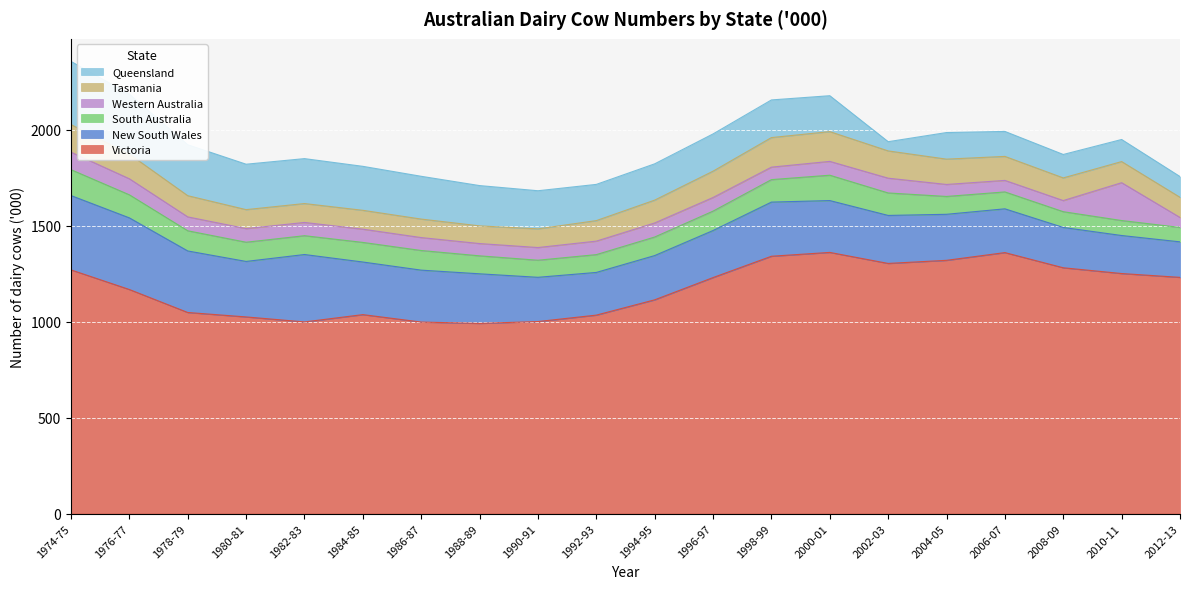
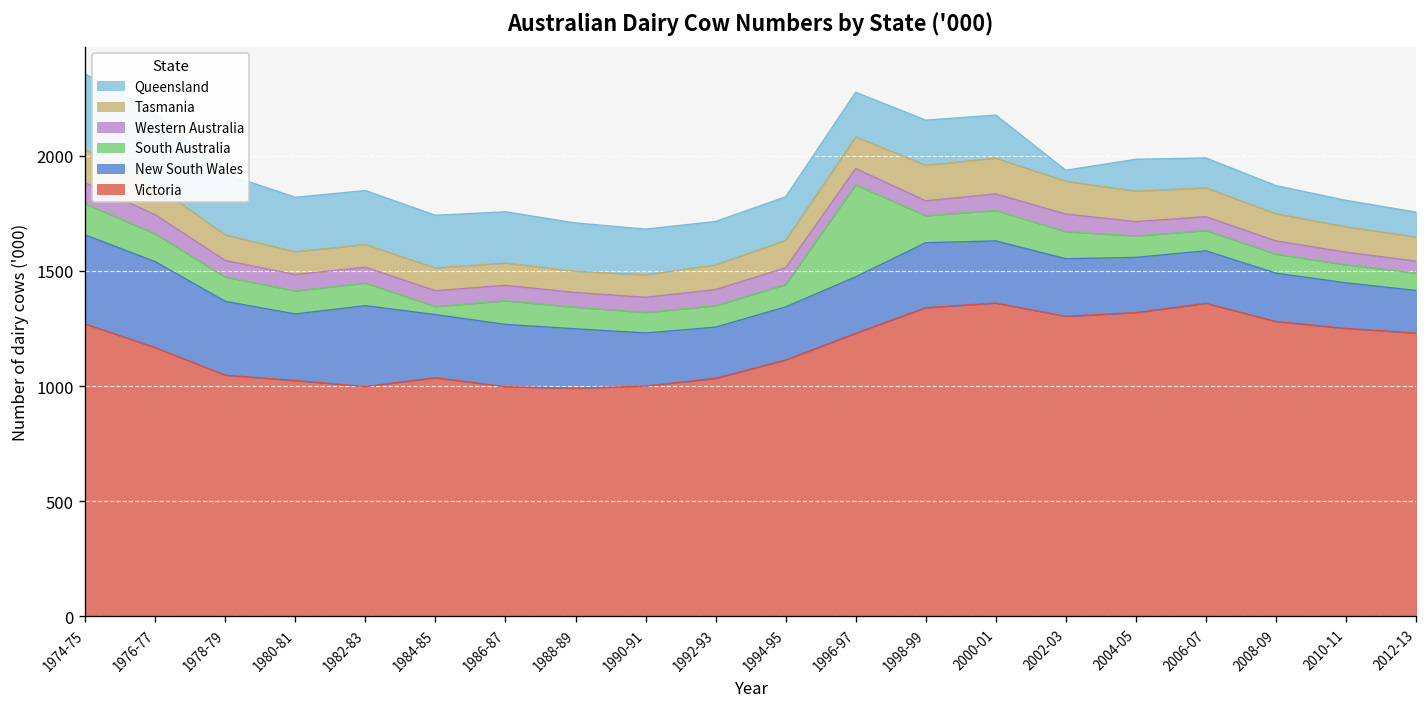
  {
    "Victoria": {
      "1974-75": 1270,
      "1976-77": 1170,
      "1978-79": 1050,
      "1980-81": 1020,
      "1982-83": 1000,
      "1984-85": 1040,
      "1986-87": 1000,
      "1988-89": 990,
      "1990-91": 1000,
      "1992-93": 1030,
      "1994-95": 1110,
      "1996-97": 1230,
      "1998-99": 1340,
      "2000-01": 1360,
      "2002-03": 1300,
      "2004-05": 1320,
      "2006-07": 1360,
      "2008-09": 1280,
      "2010-11": 1250,
      "2012-13": 1230
    },
    "New South Wales": {
      "1974-75": 390,
      "1976-77": 370,
      "1978-79": 320,
      "1980-81": 290,
      "1982-83": 350,
      "1984-85": 270,
      "1986-87": 270,
      "1988-89": 260,
      "1990-91": 230,
      "1992-93": 220,
      "1994-95": 230,
      "1996-97": 250,
      "1998-99": 280,
      "2000-01": 270,
      "2002-03": 250,
      "2004-05": 240,
      "2006-07": 230,
      "2008-09": 210,
      "2010-11": 200,
      "2012-13": 190
    },
    "South Australia": {
      "1974-75": 130,
      "1976-77": 120,
      "1978-79": 110,
      "1980-81": 100,
      "1982-83": 100,
-     "1984-85": 100,
+     "1984-85": 40,
      "1986-87": 100,
      "1988-89": 90,
      "1990-91": 90,
      "1992-93": 90,
      "1994-95": 100,
-     "1996-97": 100,
+     "1996-97": 400,
      "1998-99": 120,
      "2000-01": 130,
      "2002-03": 120,
      "2004-05": 90,
      "2006-07": 90,
      "2008-09": 80,
      "2010-11": 80,
      "2012-13": 80
    },
    "Western Australia": {
      "1974-75": 90,
      "1976-77": 80,
      "1978-79": 70,
      "1980-81": 70,
      "1982-83": 70,
      "1984-85": 70,
      "1986-87": 70,
      "1988-89": 60,
      "1990-91": 70,
      "1992-93": 70,
      "1994-95": 70,
      "1996-97": 70,
      "1998-99": 70,
      "2000-01": 70,
      "2002-03": 80,
      "2004-05": 60,
      "2006-07": 60,
      "2008-09": 60,
-     "2010-11": 200,
+     "2010-11": 60,
      "2012-13": 50
    },
    "Tasmania": {
      "1974-75": 140,
      "1978-79": 110,
      "1980-81": 100,
      "1982-83": 100,
      "1984-85": 100,
      "1986-87": 100,
      "1988-89": 90,
      "1990-91": 100,
      "1992-93": 110,
      "1994-95": 120,
      "1996-97": 140,
      "1998-99": 150,
      "2000-01": 160,
      "2002-03": 140,
      "2004-05": 130,
      "2006-07": 130,
      "2008-09": 120,
      "2010-11": 110,
      "2012-13": 110
    },
    "Queensland": {
      "1974-75": 330,
      "1980-81": 240,
      "1982-83": 230,
      "1984-85": 230,
      "1986-87": 220,
      "1988-89": 210,
      "1990-91": 200,
      "1992-93": 190,
      "1994-95": 190,
      "1996-97": 190,
      "1998-99": 200,
      "2000-01": 190,
      "2002-03": 50,
      "2004-05": 140,
      "2006-07": 130,
      "2008-09": 120,
      "2010-11": 120,
      "2012-13": 110
    }
  }
